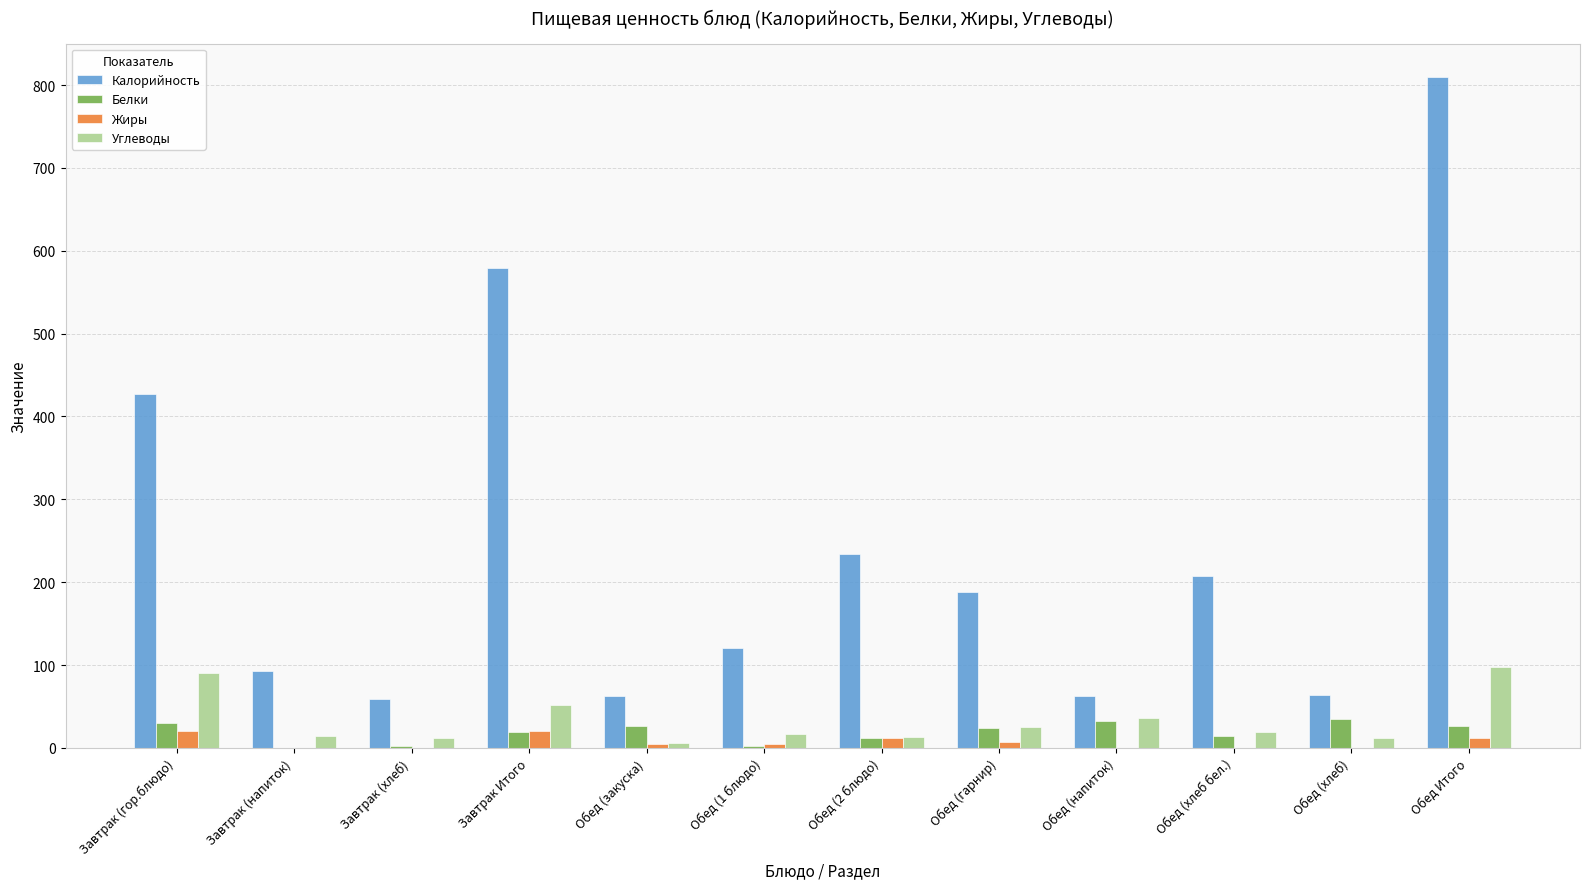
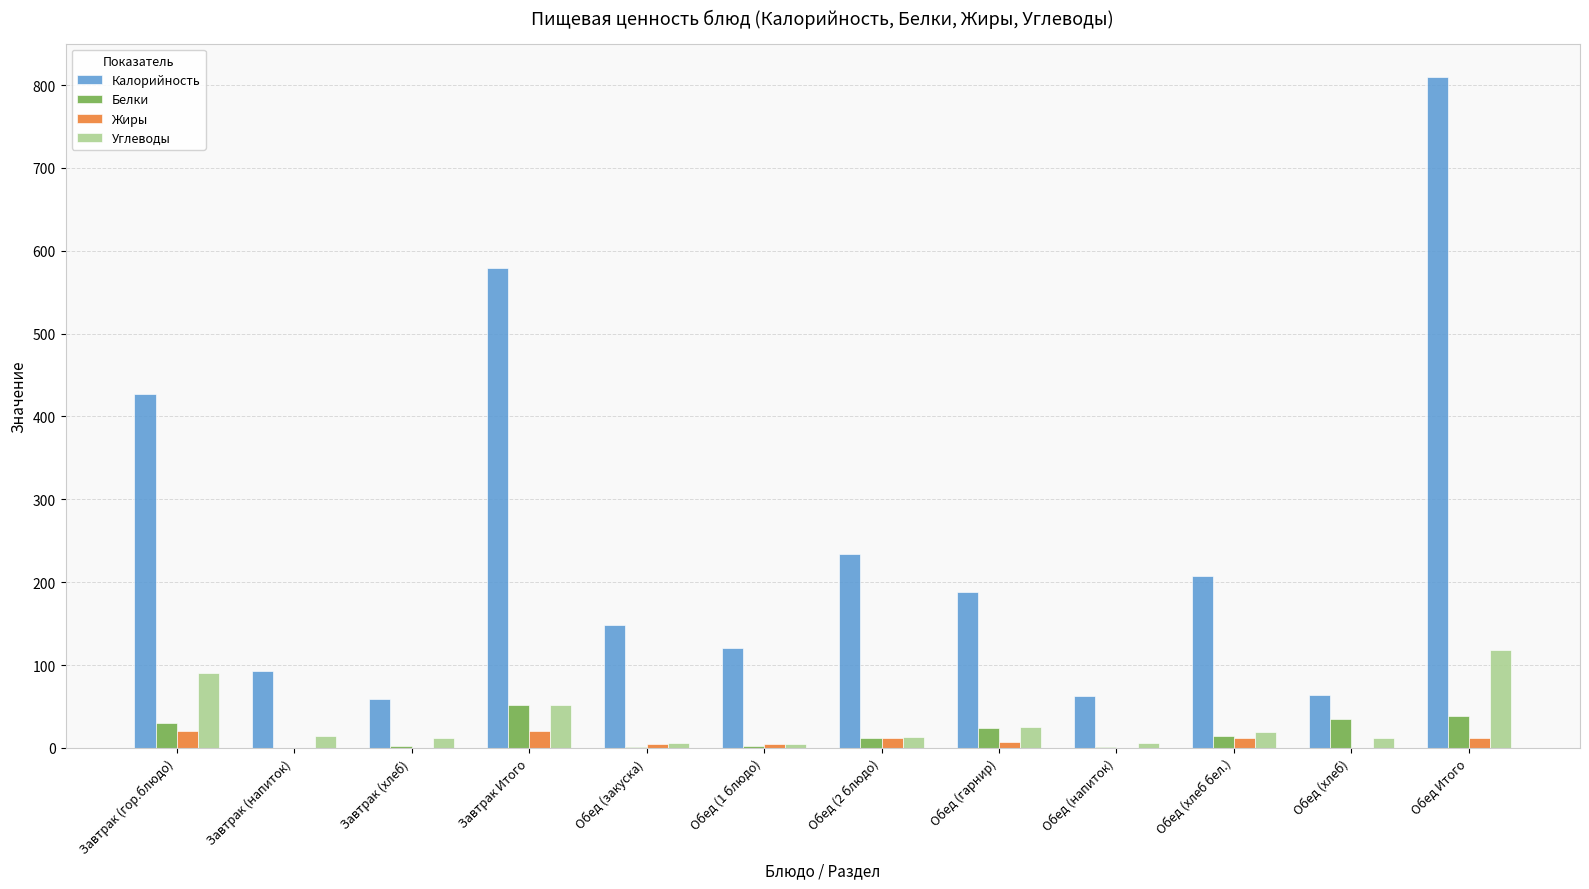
  {
    "Калорийность": {
      "Завтрак (гор.блюдо)": 430,
      "Завтрак (напиток)": 90,
      "Завтрак (хлеб)": 60,
      "Завтрак Итого": 580,
-     "Обед (закуска)": 60,
+     "Обед (закуска)": 150,
      "Обед (1 блюдо)": 120,
      "Обед (2 блюдо)": 230,
      "Обед (гарнир)": 190,
      "Обед (напиток)": 60,
      "Обед (хлеб бел.)": 210,
      "Обед (хлеб)": 60,
      "Обед Итого": 810
    },
    "Белки": {
      "Завтрак (гор.блюдо)": 30,
      "Завтрак (напиток)": 0,
-     "Завтрак Итого": 20,
-     "Обед (закуска)": 30,
+     "Завтрак Итого": 50,
+     "Обед (закуска)": 0,
      "Обед (2 блюдо)": 10,
      "Обед (гарнир)": 20,
-     "Обед (напиток)": 30,
+     "Обед (напиток)": 0,
      "Обед (хлеб бел.)": 10,
      "Обед (хлеб)": 40,
-     "Обед Итого": 30
+     "Обед Итого": 40
    },
    "Жиры": {
      "Завтрак (гор.блюдо)": 20,
      "Завтрак (напиток)": 0,
      "Завтрак Итого": 20,
      "Обед (закуска)": 0,
      "Обед (1 блюдо)": 10,
      "Обед (2 блюдо)": 10,
      "Обед (гарнир)": 10,
-     "Обед (хлеб бел.)": 0,
+     "Обед (хлеб бел.)": 10,
      "Обед Итого": 10
    },
    "Углеводы": {
      "Завтрак (гор.блюдо)": 90,
      "Завтрак (напиток)": 10,
      "Завтрак (хлеб)": 10,
      "Завтрак Итого": 50,
      "Обед (закуска)": 10,
-     "Обед (1 блюдо)": 20,
+     "Обед (1 блюдо)": 10,
      "Обед (2 блюдо)": 10,
      "Обед (гарнир)": 20,
-     "Обед (напиток)": 40,
+     "Обед (напиток)": 10,
      "Обед (хлеб бел.)": 20,
      "Обед (хлеб)": 10,
-     "Обед Итого": 100
+     "Обед Итого": 120
    }
  }
